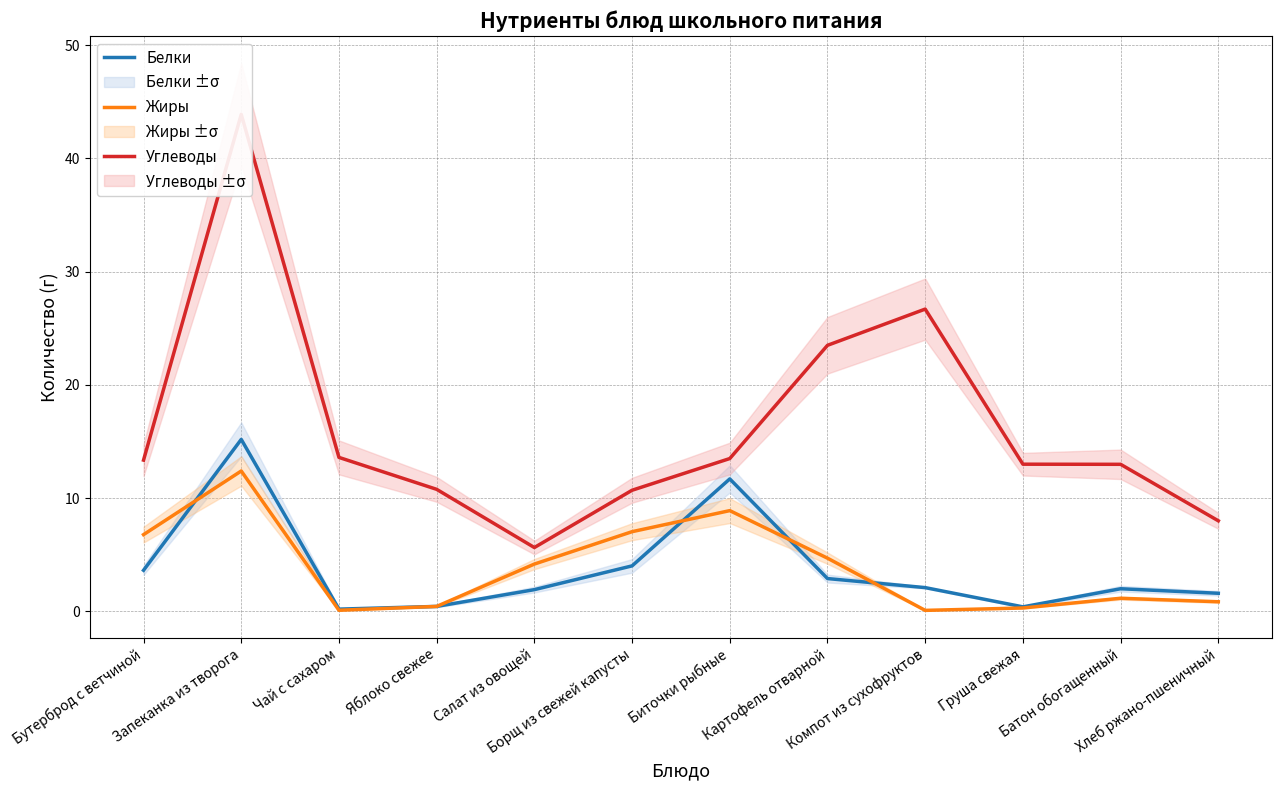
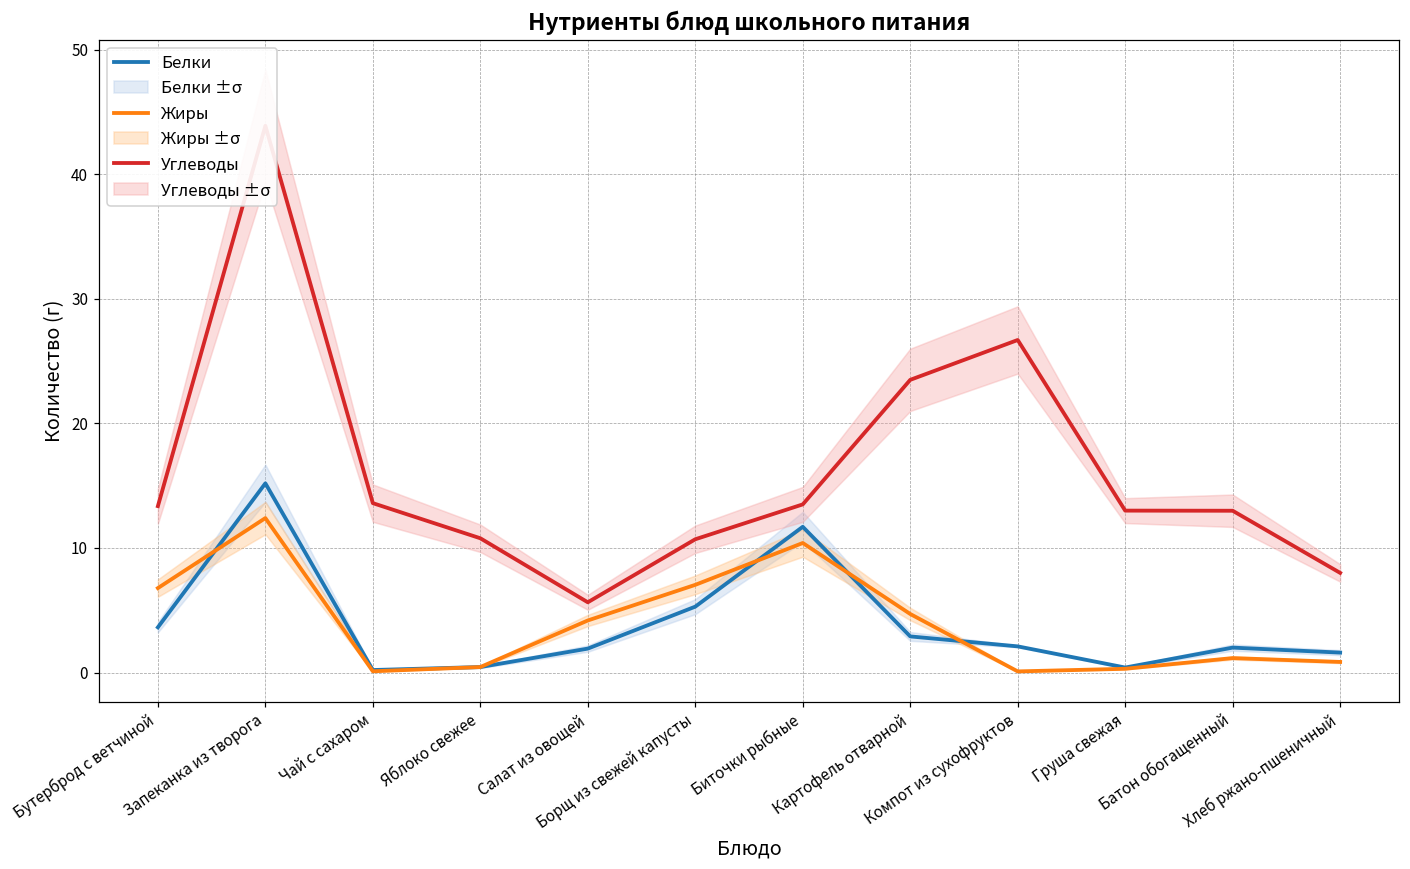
  {
    "Белки": {
      "Бутерброд с ветчиной": 3.6,
      "Запеканка из творога": 15.2,
      "Салат из овощей": 1.9,
-     "Борщ из свежей капусты": 4.0,
+     "Борщ из свежей капусты": 5.3,
      "Картофель отварной": 2.9,
      "Батон обогащенный": 2.0
    },
    "Жиры": {
      "Бутерброд с ветчиной": 6.8,
      "Запеканка из творога": 12.4,
      "Салат из овощей": 4.2,
      "Борщ из свежей капусты": 7.0,
-     "Биточки рыбные": 8.9,
+     "Биточки рыбные": 10.4,
      "Картофель отварной": 4.7
    },
    "Углеводы": {
      "Бутерброд с ветчиной": 13.4,
      "Чай с сахаром": 13.6,
      "Яблоко свежее": 10.8,
      "Салат из овощей": 5.6,
      "Борщ из свежей капусты": 10.7,
      "Биточки рыбные": 13.5,
      "Картофель отварной": 23.5,
      "Компот из сухофруктов": 26.7,
      "Груша свежая": 13.0,
      "Батон обогащенный": 13.0,
      "Хлеб ржано-пшеничный": 8.0
    }
  }
